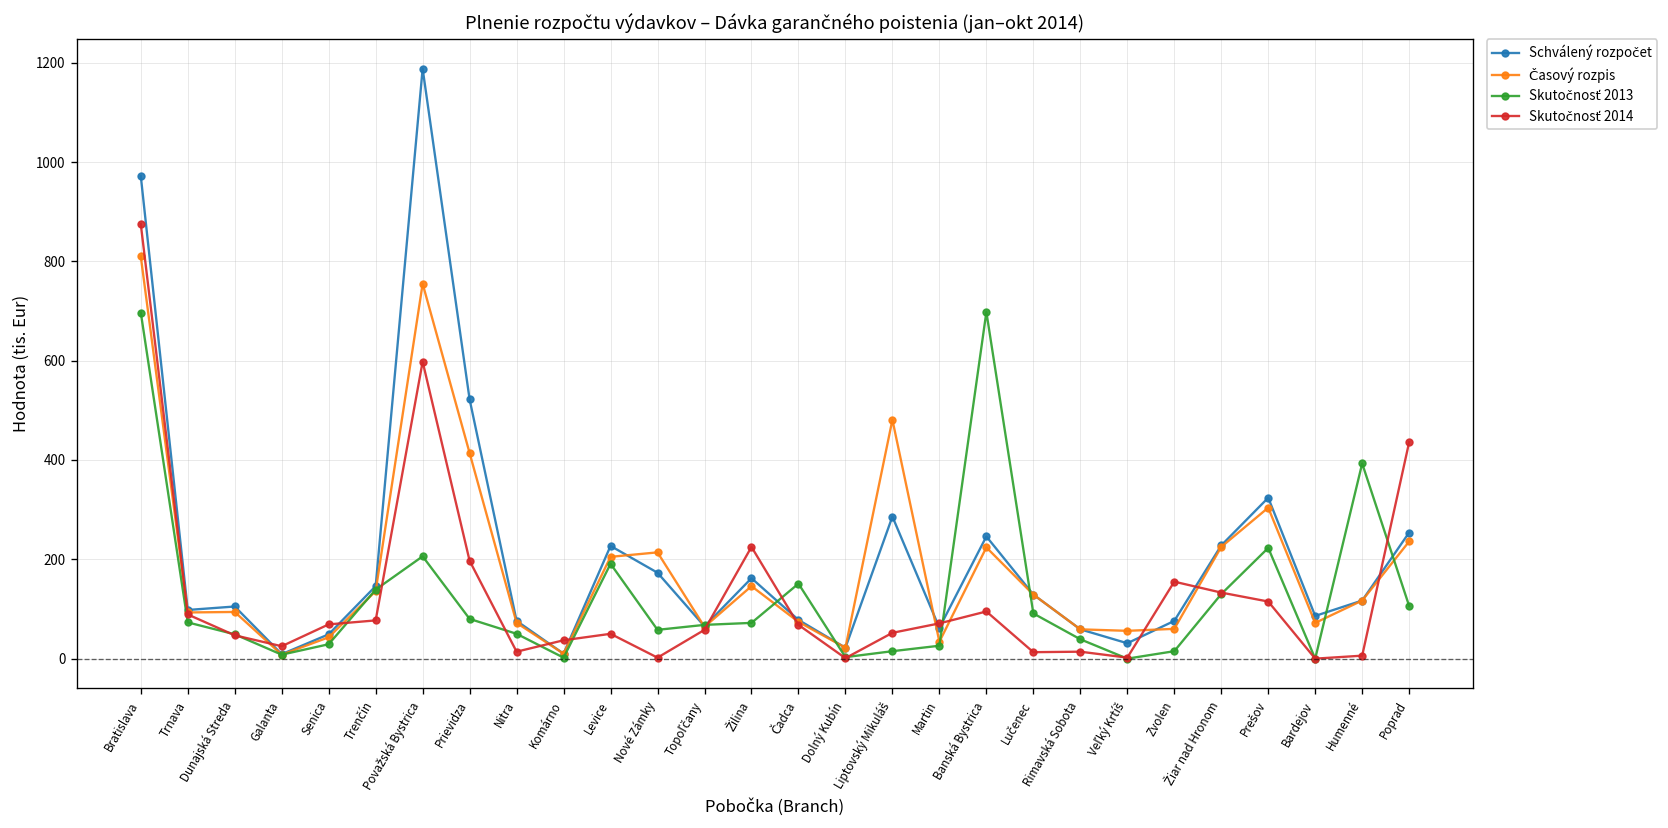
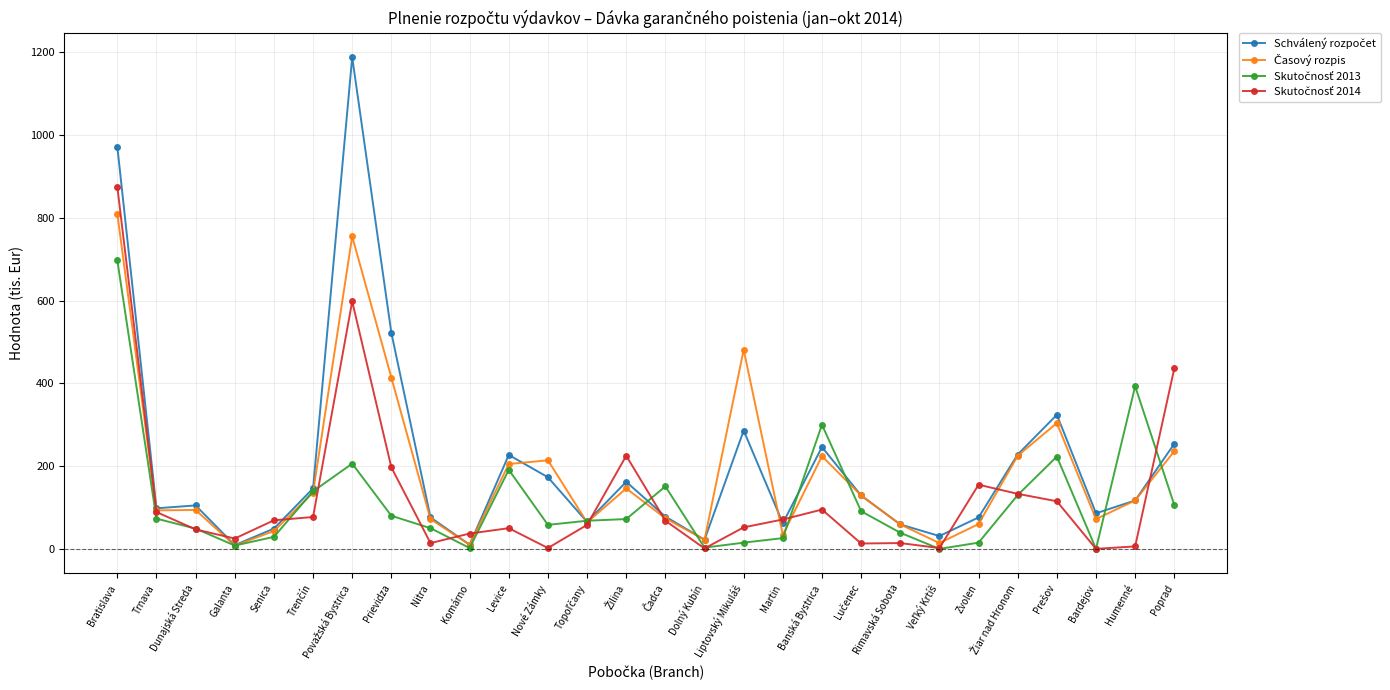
  {
    "Schválený rozpočet": {
      "Bratislava": 970,
      "Dunajská Streda": 110,
      "Trenčín": 150,
      "Považská Bystrica": 1190,
      "Prievidza": 520,
      "Levice": 230,
      "Nové Zámky": 170,
      "Žilina": 160,
      "Liptovský Mikuláš": 290,
      "Martin": 60,
      "Banská Bystrica": 250,
      "Veľký Krtíš": 30,
      "Zvolen": 80,
      "Prešov": 320,
      "Bardejov": 90,
      "Poprad": 250
    },
    "Časový rozpis": {
      "Bratislava": 810,
      "Dunajská Streda": 90,
      "Považská Bystrica": 760,
      "Prievidza": 410,
      "Levice": 210,
      "Nové Zámky": 210,
      "Žilina": 150,
      "Liptovský Mikuláš": 480,
      "Martin": 30,
      "Banská Bystrica": 220,
-     "Veľký Krtíš": 60,
+     "Veľký Krtíš": 10,
      "Zvolen": 60,
      "Prešov": 300,
      "Bardejov": 70,
      "Poprad": 240
    },
    "Skutočnosť 2013": {
      "Bratislava": 700,
      "Trnava": 70,
      "Senica": 30,
      "Považská Bystrica": 210,
      "Prievidza": 80,
      "Nitra": 50,
      "Komárno": 0,
      "Levice": 190,
      "Nové Zámky": 60,
      "Žilina": 70,
      "Čadca": 150,
      "Liptovský Mikuláš": 20,
      "Martin": 30,
-     "Banská Bystrica": 700,
+     "Banská Bystrica": 300,
      "Lučenec": 90,
      "Rimavská Sobota": 40,
      "Zvolen": 20,
      "Prešov": 220,
      "Humenné": 390,
      "Poprad": 110
    },
    "Skutočnosť 2014": {
      "Bratislava": 880,
      "Galanta": 30,
      "Senica": 70,
      "Trenčín": 80,
      "Považská Bystrica": 600,
      "Prievidza": 200,
      "Nitra": 10,
      "Komárno": 40,
      "Levice": 50,
      "Nové Zámky": 0,
      "Žilina": 230,
      "Liptovský Mikuláš": 50,
      "Martin": 70,
      "Banská Bystrica": 100,
      "Lučenec": 10,
      "Rimavská Sobota": 10,
      "Zvolen": 160,
      "Prešov": 120,
      "Humenné": 10,
      "Poprad": 440
    }
  }
